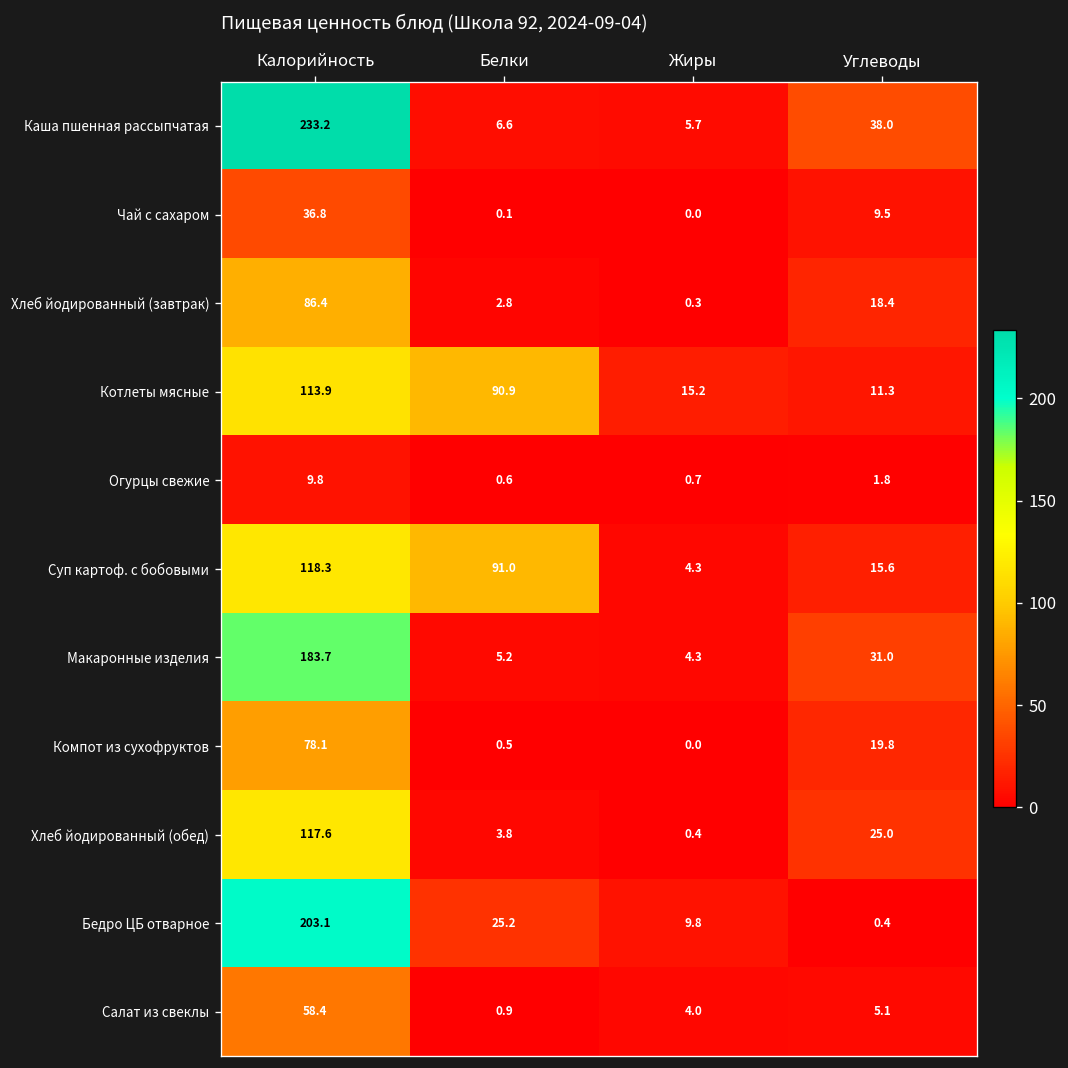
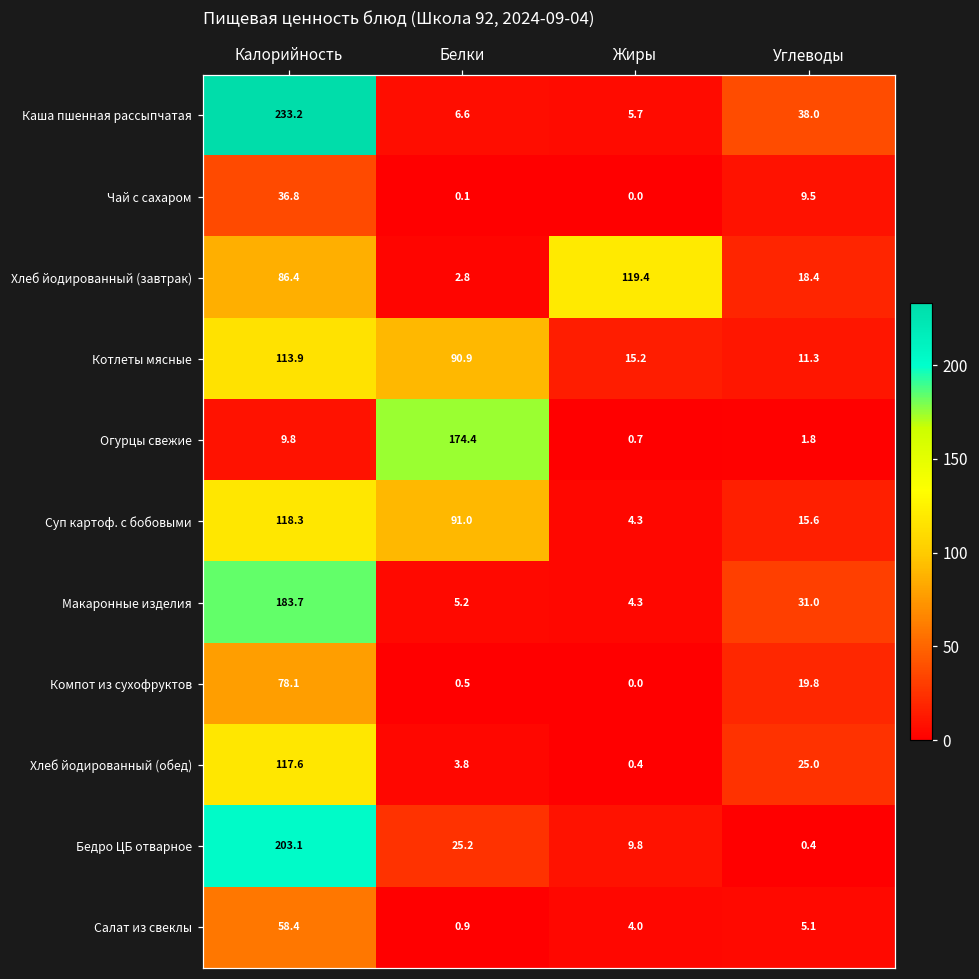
  {
    "Каша пшенная рассыпчатая": {
      "Калорийность": 233.2,
      "Белки": 6.6,
      "Жиры": 5.7,
      "Углеводы": 38.0
    },
    "Чай с сахаром": {
      "Калорийность": 36.8,
      "Белки": 0.1,
      "Жиры": 0.0,
      "Углеводы": 9.5
    },
    "Хлеб йодированный (завтрак)": {
      "Калорийность": 86.4,
      "Белки": 2.8,
-     "Жиры": 0.3,
+     "Жиры": 119.4,
      "Углеводы": 18.4
    },
    "Котлеты мясные": {
      "Калорийность": 113.9,
      "Белки": 90.9,
      "Жиры": 15.2,
      "Углеводы": 11.3
    },
    "Огурцы свежие": {
      "Калорийность": 9.8,
-     "Белки": 0.6,
+     "Белки": 174.4,
      "Жиры": 0.7,
      "Углеводы": 1.8
    },
    "Суп картоф. с бобовыми": {
      "Калорийность": 118.3,
      "Белки": 91.0,
      "Жиры": 4.3,
      "Углеводы": 15.6
    },
    "Макаронные изделия": {
      "Калорийность": 183.7,
      "Белки": 5.2,
      "Жиры": 4.3,
      "Углеводы": 31.0
    },
    "Компот из сухофруктов": {
      "Калорийность": 78.1,
      "Белки": 0.5,
      "Жиры": 0.0,
      "Углеводы": 19.8
    },
    "Хлеб йодированный (обед)": {
      "Калорийность": 117.6,
      "Белки": 3.8,
      "Жиры": 0.4,
      "Углеводы": 25.0
    },
    "Бедро ЦБ отварное": {
      "Калорийность": 203.1,
      "Белки": 25.2,
      "Жиры": 9.8,
      "Углеводы": 0.4
    },
    "Салат из свеклы": {
      "Калорийность": 58.4,
      "Белки": 0.9,
      "Жиры": 4.0,
      "Углеводы": 5.1
    }
  }
